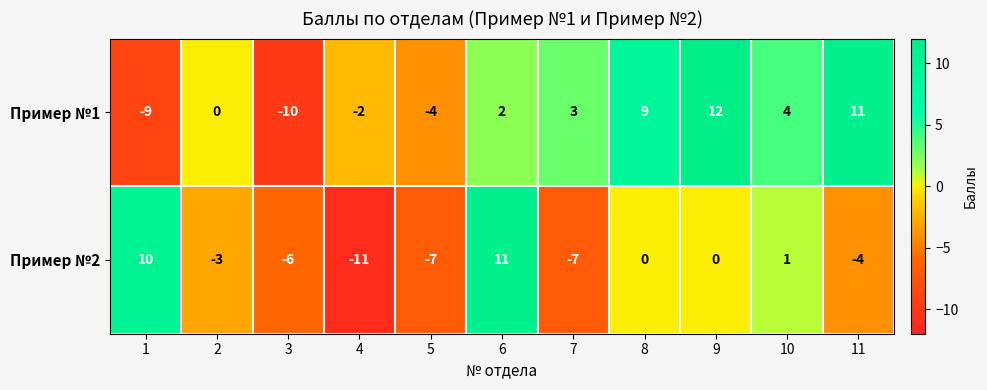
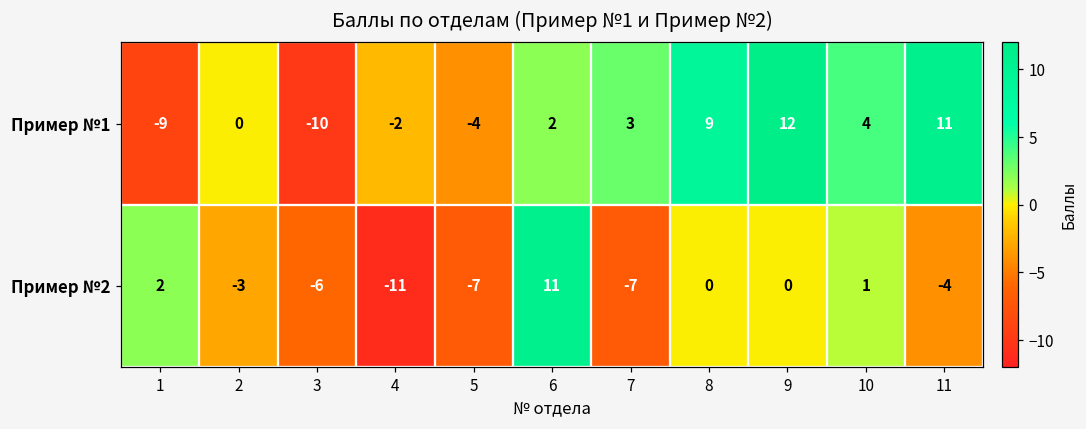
  {
    "Пример №1": {
      "1": -9,
      "2": 0,
      "3": -10,
      "4": -2,
      "5": -4,
      "6": 2,
      "7": 3,
      "8": 9,
      "9": 12,
      "10": 4,
      "11": 11
    },
    "Пример №2": {
-     "1": 10,
+     "1": 2,
      "2": -3,
      "3": -6,
      "4": -11,
      "5": -7,
      "6": 11,
      "7": -7,
      "8": 0,
      "9": 0,
      "10": 1,
      "11": -4
    }
  }
